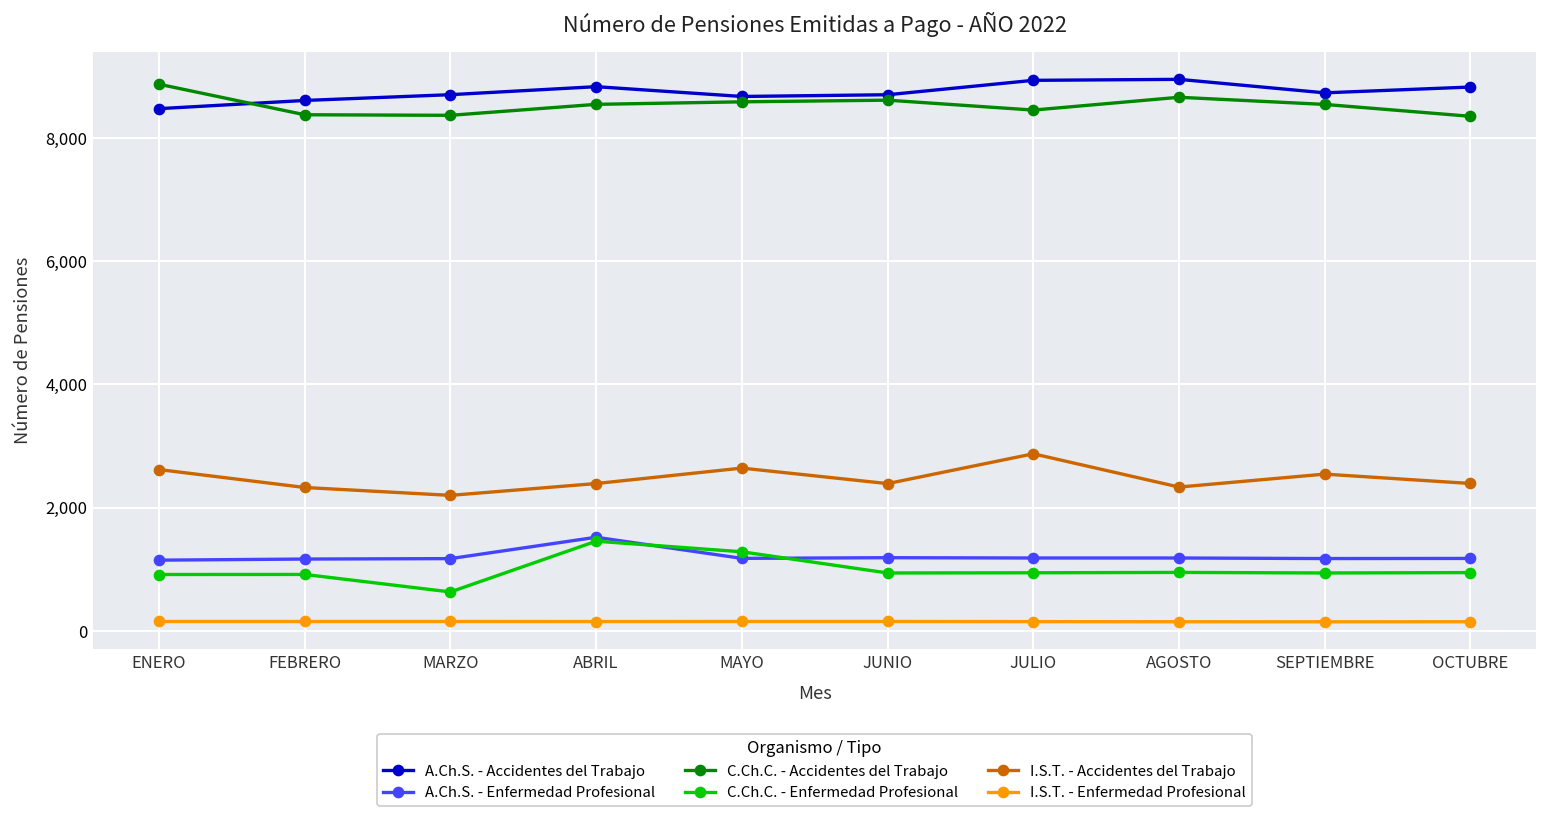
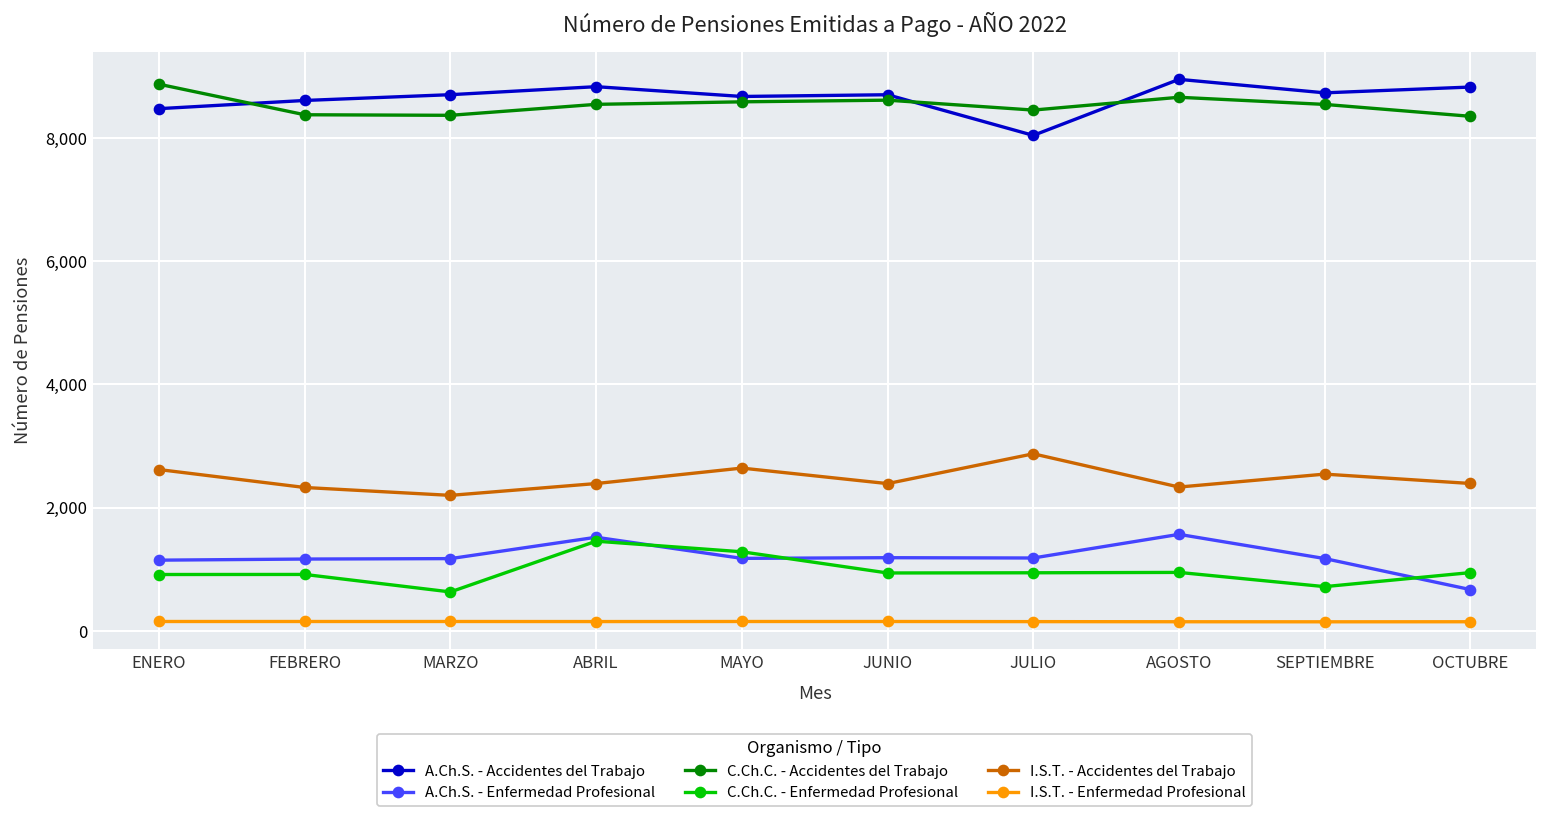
  {
    "A.Ch.S. - Accidentes del Trabajo": {
      "ENERO": "8,500",
      "FEBRERO": "8,600",
      "MARZO": "8,700",
      "ABRIL": "8,800",
      "MAYO": "8,700",
      "JUNIO": "8,700",
-     "JULIO": "8,900",
+     "JULIO": "8,000",
      "AGOSTO": "9,000",
      "SEPTIEMBRE": "8,700",
      "OCTUBRE": "8,800"
    },
    "A.Ch.S. - Enfermedad Profesional": {
      "ENERO": "1,100",
      "FEBRERO": "1,200",
      "MARZO": "1,200",
      "ABRIL": "1,500",
      "MAYO": "1,200",
      "JUNIO": "1,200",
      "JULIO": "1,200",
-     "AGOSTO": "1,200",
+     "AGOSTO": "1,600",
      "SEPTIEMBRE": "1,200",
-     "OCTUBRE": "1,200"
+     "OCTUBRE": "700"
    },
    "C.Ch.C. - Accidentes del Trabajo": {
      "ENERO": "8,900",
      "FEBRERO": "8,400",
      "MARZO": "8,400",
      "ABRIL": "8,500",
      "MAYO": "8,600",
      "JUNIO": "8,600",
      "JULIO": "8,500",
      "AGOSTO": "8,700",
      "SEPTIEMBRE": "8,500",
      "OCTUBRE": "8,400"
    },
    "C.Ch.C. - Enfermedad Profesional": {
      "ENERO": "900",
      "FEBRERO": "900",
      "MARZO": "600",
      "ABRIL": "1,500",
      "MAYO": "1,300",
      "JUNIO": "900",
      "JULIO": "900",
      "AGOSTO": "900",
-     "SEPTIEMBRE": "900",
+     "SEPTIEMBRE": "700",
      "OCTUBRE": "900"
    },
    "I.S.T. - Accidentes del Trabajo": {
      "ENERO": "2,600",
      "FEBRERO": "2,300",
      "MARZO": "2,200",
      "ABRIL": "2,400",
      "MAYO": "2,600",
      "JUNIO": "2,400",
      "JULIO": "2,900",
      "AGOSTO": "2,300",
      "SEPTIEMBRE": "2,500",
      "OCTUBRE": "2,400"
    },
    "I.S.T. - Enfermedad Profesional": {
      "ENERO": "200",
      "FEBRERO": "200",
      "MARZO": "200",
      "ABRIL": "100",
      "MAYO": "200",
      "JUNIO": "200",
      "JULIO": "100",
      "AGOSTO": "100",
      "SEPTIEMBRE": "100",
      "OCTUBRE": "100"
    }
  }
